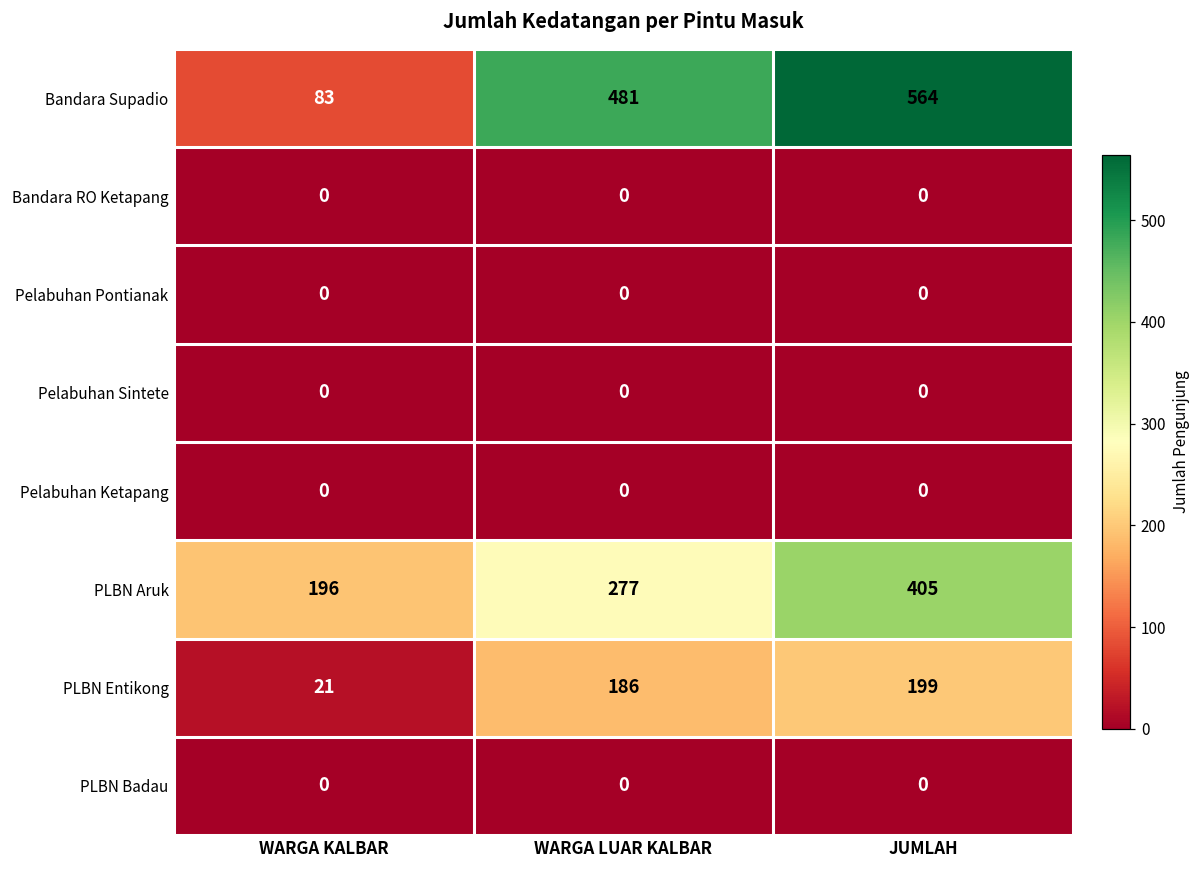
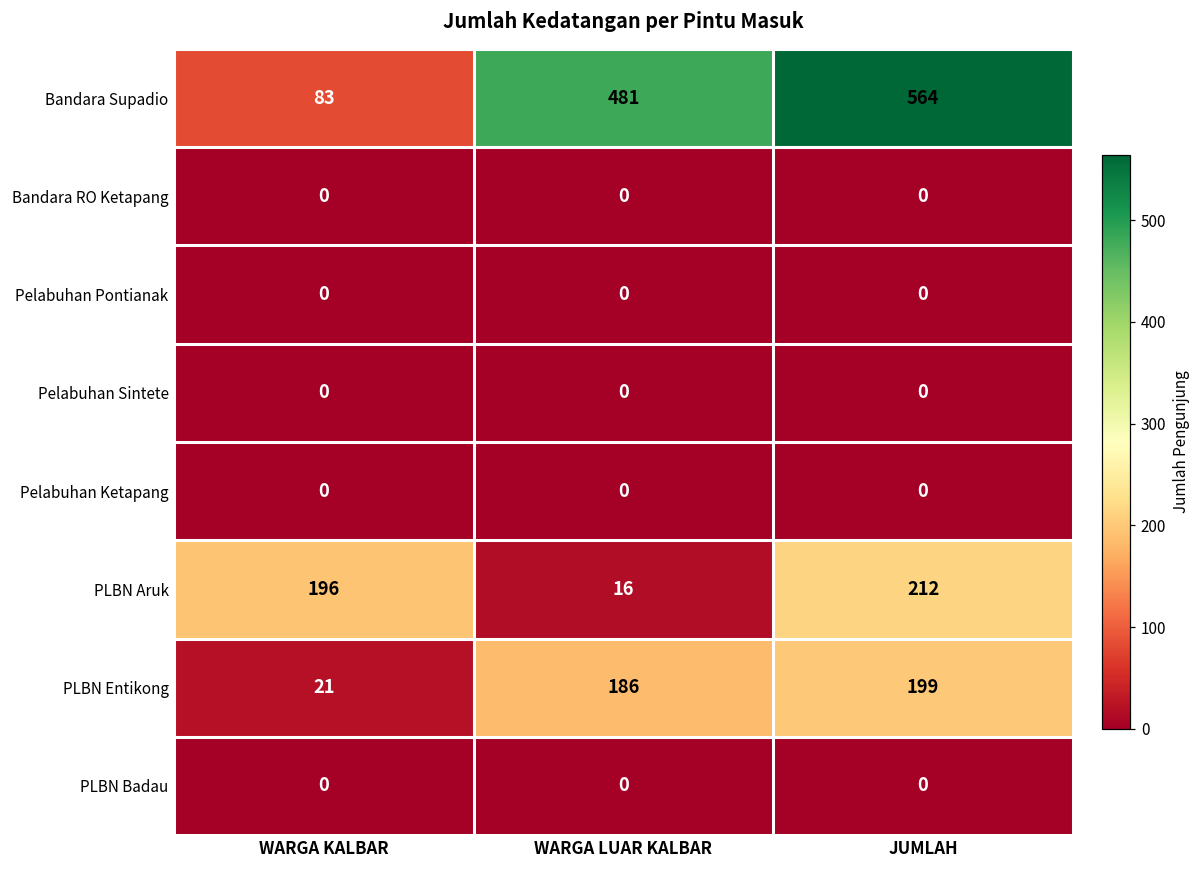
  {
    "Bandara Supadio": {
      "WARGA KALBAR": 83,
      "WARGA LUAR KALBAR": 481,
      "JUMLAH": 564
    },
    "Bandara RO Ketapang": {
      "WARGA KALBAR": 0,
      "WARGA LUAR KALBAR": 0,
      "JUMLAH": 0
    },
    "Pelabuhan Pontianak": {
      "WARGA KALBAR": 0,
      "WARGA LUAR KALBAR": 0,
      "JUMLAH": 0
    },
    "Pelabuhan Sintete": {
      "WARGA KALBAR": 0,
      "WARGA LUAR KALBAR": 0,
      "JUMLAH": 0
    },
    "Pelabuhan Ketapang": {
      "WARGA KALBAR": 0,
      "WARGA LUAR KALBAR": 0,
      "JUMLAH": 0
    },
    "PLBN Aruk": {
      "WARGA KALBAR": 196,
-     "WARGA LUAR KALBAR": 277,
-     "JUMLAH": 405
+     "WARGA LUAR KALBAR": 16,
+     "JUMLAH": 212
    },
    "PLBN Entikong": {
      "WARGA KALBAR": 21,
      "WARGA LUAR KALBAR": 186,
      "JUMLAH": 199
    },
    "PLBN Badau": {
      "WARGA KALBAR": 0,
      "WARGA LUAR KALBAR": 0,
      "JUMLAH": 0
    }
  }
